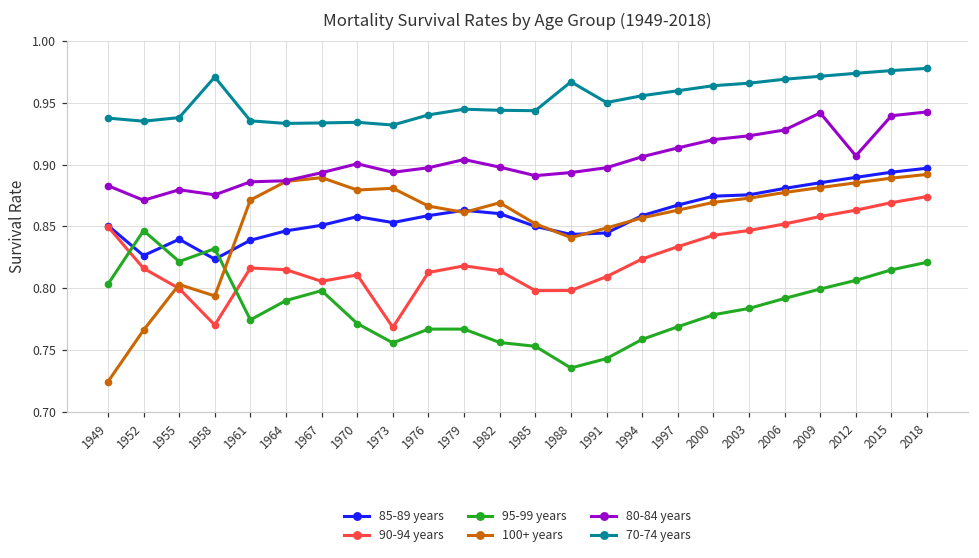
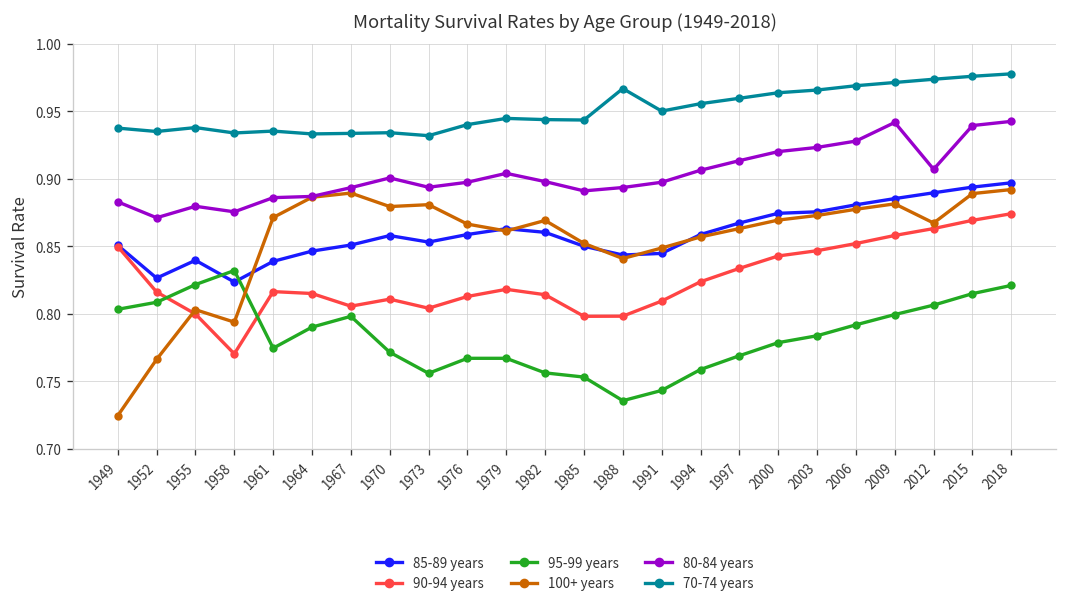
  {
    "85-89 years": {
      "1952": 0.826,
      "1955": 0.840,
      "1958": 0.824,
      "1961": 0.839,
      "1964": 0.846,
      "1967": 0.851,
      "1970": 0.858,
      "1973": 0.853,
      "1976": 0.859,
      "1982": 0.860,
      "1988": 0.844,
      "1991": 0.845,
      "1997": 0.867,
      "2000": 0.874,
      "2003": 0.876,
      "2006": 0.881,
      "2009": 0.885,
      "2012": 0.890,
      "2015": 0.894,
      "2018": 0.897
    },
    "90-94 years": {
      "1952": 0.816,
      "1955": 0.800,
      "1958": 0.770,
      "1961": 0.816,
      "1964": 0.815,
      "1967": 0.806,
      "1970": 0.811,
-     "1973": 0.768,
+     "1973": 0.804,
      "1976": 0.813,
      "1979": 0.818,
      "1982": 0.814,
      "1985": 0.798,
      "1988": 0.798,
      "1991": 0.809,
      "1994": 0.824,
      "1997": 0.834,
      "2000": 0.843,
      "2003": 0.847,
      "2006": 0.852,
      "2009": 0.858,
      "2012": 0.863,
      "2015": 0.869,
      "2018": 0.874
    },
    "95-99 years": {
      "1949": 0.803,
-     "1952": 0.847,
+     "1952": 0.809,
      "1955": 0.822,
      "1958": 0.832,
      "1961": 0.775,
      "1964": 0.790,
      "1967": 0.798,
      "1970": 0.772,
      "1973": 0.756,
      "1976": 0.767,
      "1979": 0.767,
      "1982": 0.756,
      "1985": 0.753,
      "1988": 0.736,
      "1991": 0.743,
      "1994": 0.759,
      "1997": 0.769,
      "2000": 0.779,
      "2003": 0.784,
      "2006": 0.792,
      "2009": 0.799,
      "2012": 0.806,
      "2015": 0.815,
      "2018": 0.821
    },
    "100+ years": {
      "1949": 0.725,
      "1952": 0.766,
      "1955": 0.803,
      "1958": 0.794,
      "1961": 0.871,
      "1967": 0.889,
      "1970": 0.879,
      "1973": 0.881,
      "1976": 0.866,
      "1982": 0.869,
      "1988": 0.841,
      "1991": 0.849,
      "1997": 0.863,
      "2000": 0.869,
      "2003": 0.873,
      "2006": 0.877,
      "2009": 0.881,
-     "2012": 0.885,
+     "2012": 0.867,
      "2015": 0.889,
      "2018": 0.892
    },
    "80-84 years": {
      "1949": 0.883,
      "1952": 0.871,
      "1955": 0.880,
      "1958": 0.876,
      "1961": 0.886,
      "1967": 0.893,
      "1970": 0.901,
      "1973": 0.894,
      "1976": 0.897,
      "1979": 0.904,
      "1982": 0.898,
      "1985": 0.891,
      "1988": 0.894,
      "1991": 0.897,
      "1994": 0.906,
      "1997": 0.913,
      "2000": 0.920,
      "2003": 0.923,
      "2006": 0.928,
      "2009": 0.942,
      "2012": 0.907,
      "2015": 0.939,
      "2018": 0.943
    },
    "70-74 years": {
      "1949": 0.938,
      "1952": 0.935,
      "1955": 0.938,
-     "1958": 0.971,
+     "1958": 0.934,
      "1961": 0.935,
      "1964": 0.933,
      "1967": 0.934,
      "1970": 0.934,
      "1973": 0.932,
      "1976": 0.940,
      "1979": 0.945,
      "1982": 0.944,
      "1985": 0.944,
      "1988": 0.967,
      "1991": 0.950,
      "1994": 0.956,
      "1997": 0.960,
      "2000": 0.964,
      "2003": 0.966,
      "2006": 0.969,
      "2009": 0.971,
      "2012": 0.974,
      "2015": 0.976,
      "2018": 0.978
    }
  }
